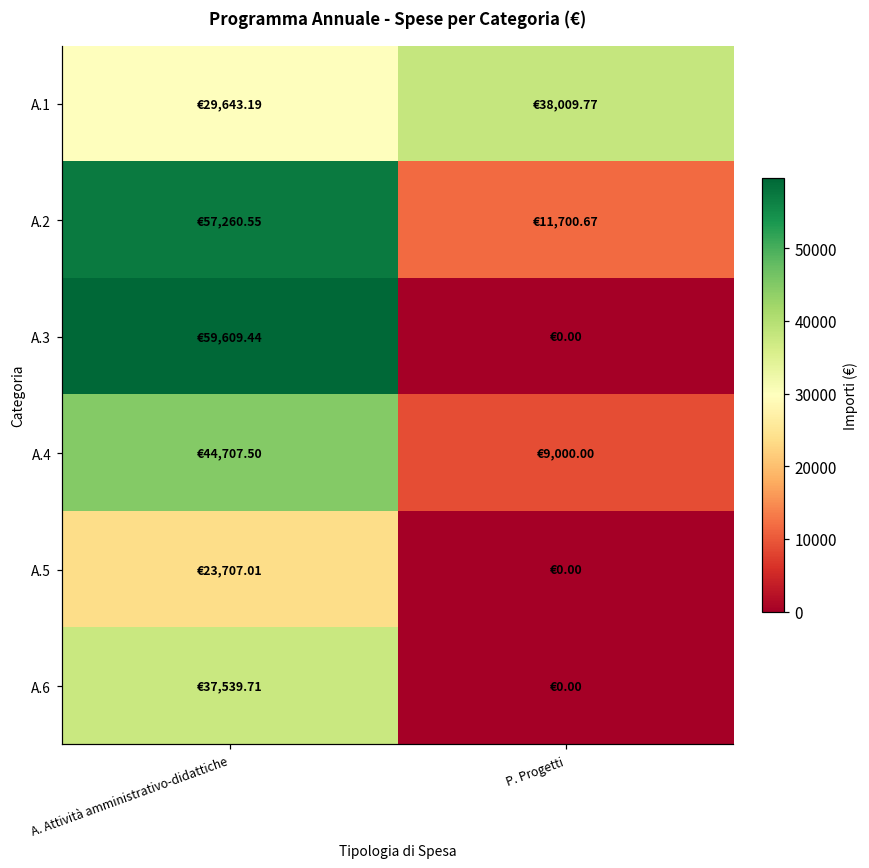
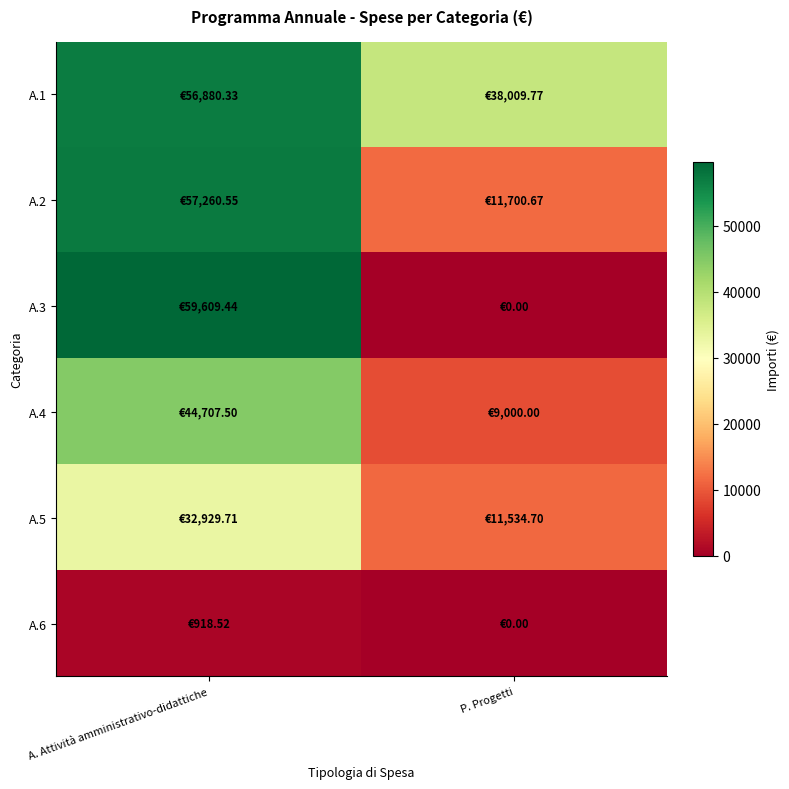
  {
    "A.1": {
-     "A. Attività amministrativo-didattiche": "€29,643.19",
+     "A. Attività amministrativo-didattiche": "€56,880.33",
      "P. Progetti": "€38,009.77"
    },
    "A.2": {
      "A. Attività amministrativo-didattiche": "€57,260.55",
      "P. Progetti": "€11,700.67"
    },
    "A.3": {
      "A. Attività amministrativo-didattiche": "€59,609.44",
      "P. Progetti": "€0.00"
    },
    "A.4": {
      "A. Attività amministrativo-didattiche": "€44,707.50",
      "P. Progetti": "€9,000.00"
    },
    "A.5": {
-     "A. Attività amministrativo-didattiche": "€23,707.01",
-     "P. Progetti": "€0.00"
+     "A. Attività amministrativo-didattiche": "€32,929.71",
+     "P. Progetti": "€11,534.70"
    },
    "A.6": {
-     "A. Attività amministrativo-didattiche": "€37,539.71",
+     "A. Attività amministrativo-didattiche": "€918.52",
      "P. Progetti": "€0.00"
    }
  }
